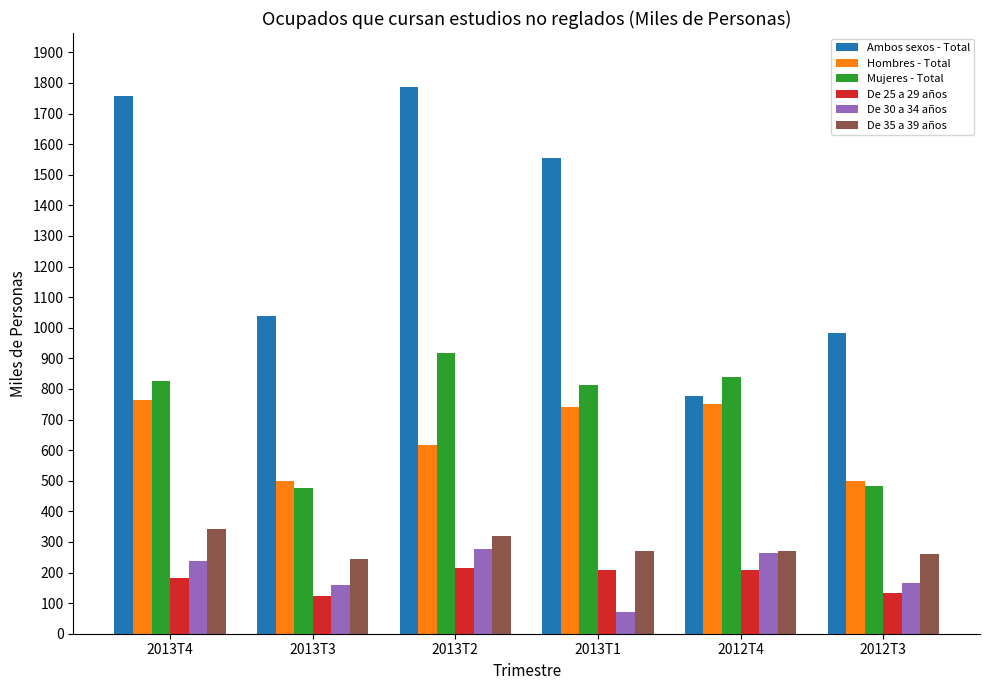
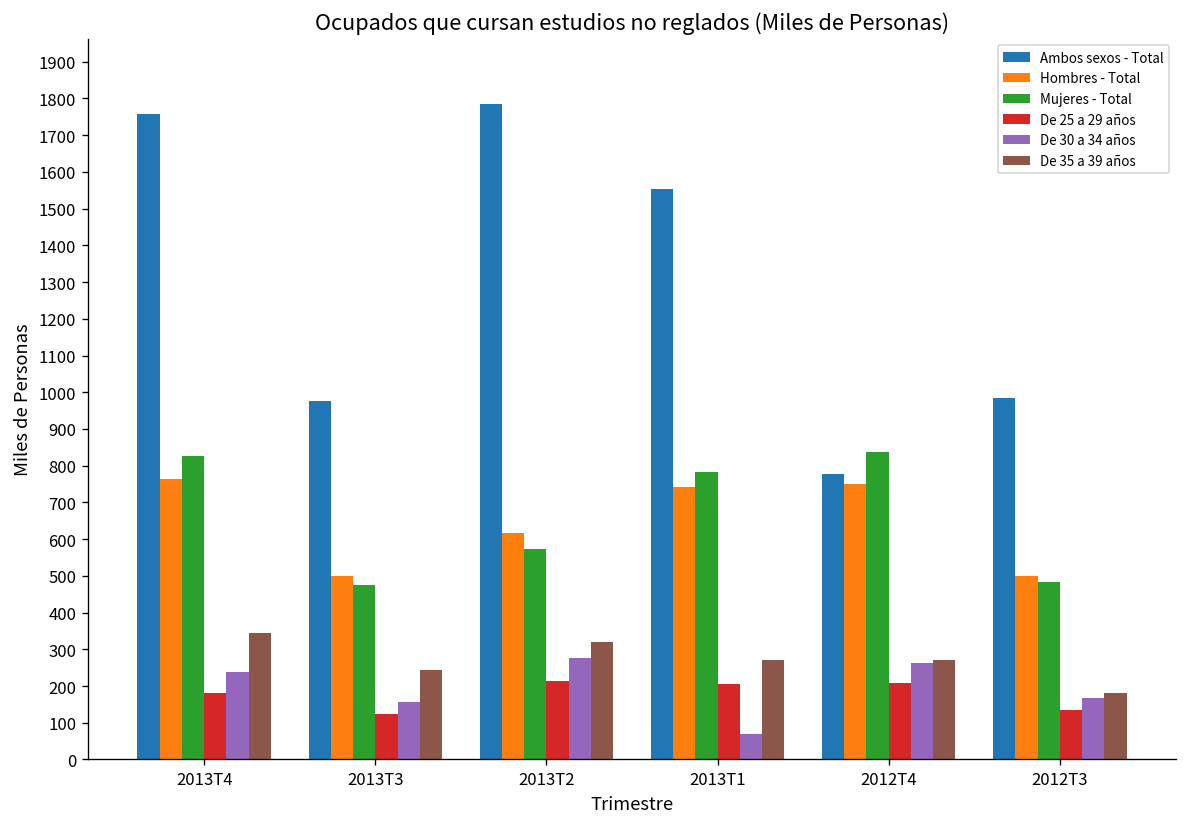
  {
    "Ambos sexos - Total": {
      "2013T4": 1760,
-     "2013T3": 1040,
+     "2013T3": 980,
      "2013T2": 1790,
      "2013T1": 1550,
      "2012T4": 780,
      "2012T3": 980
    },
    "Hombres - Total": {
      "2013T4": 760,
      "2013T3": 500,
      "2013T2": 620,
      "2013T1": 740,
      "2012T4": 750,
      "2012T3": 500
    },
    "Mujeres - Total": {
      "2013T4": 830,
      "2013T3": 480,
-     "2013T2": 920,
-     "2013T1": 810,
+     "2013T2": 570,
+     "2013T1": 780,
      "2012T4": 840,
      "2012T3": 480
    },
    "De 25 a 29 años": {
      "2013T4": 180,
      "2013T3": 120,
      "2013T2": 210,
      "2013T1": 210,
      "2012T4": 210,
      "2012T3": 130
    },
    "De 30 a 34 años": {
      "2013T4": 240,
      "2013T3": 160,
      "2013T2": 280,
      "2013T1": 70,
      "2012T4": 260,
      "2012T3": 170
    },
    "De 35 a 39 años": {
      "2013T4": 340,
      "2013T3": 240,
      "2013T2": 320,
      "2013T1": 270,
      "2012T4": 270,
-     "2012T3": 260
+     "2012T3": 180
    }
  }
